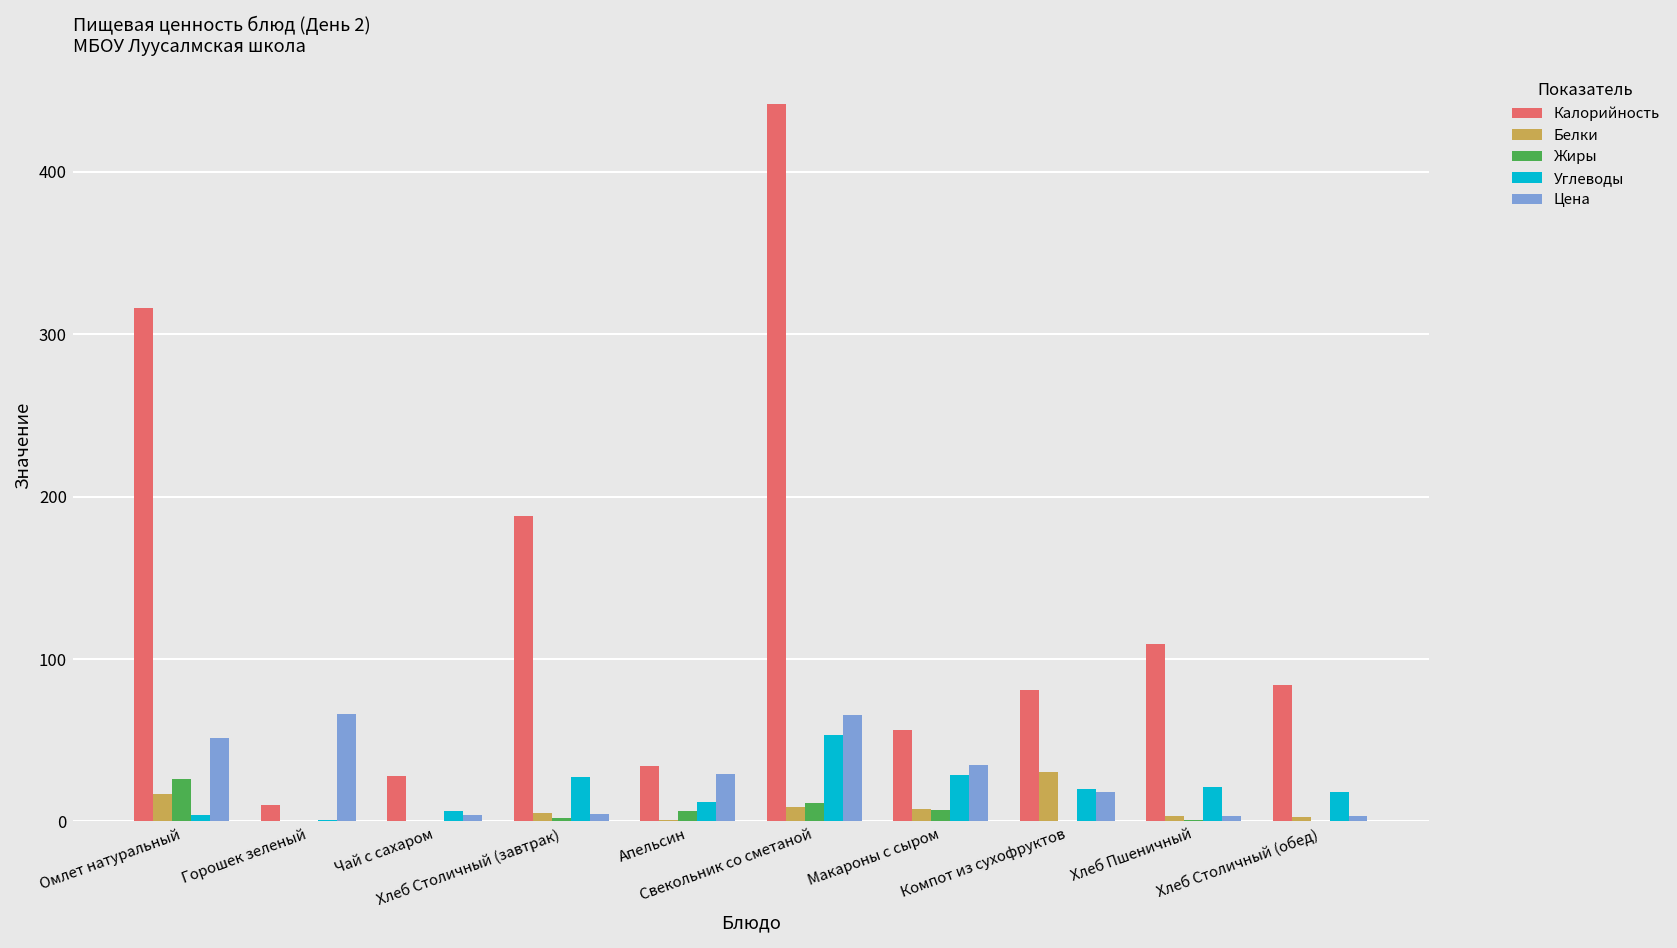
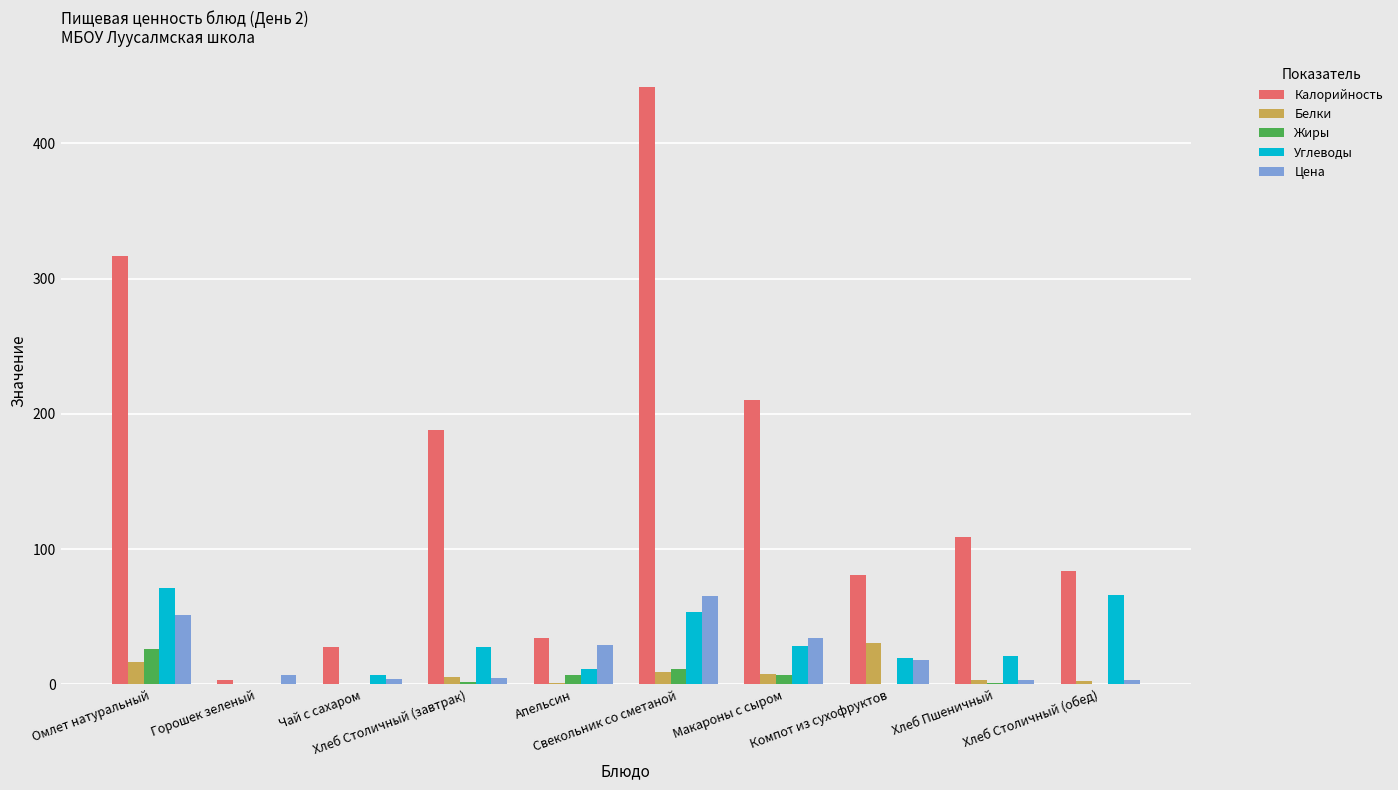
  {
    "Калорийность": {
      "Омлет натуральный": 316,
-     "Горошек зеленый": 10,
+     "Горошек зеленый": 3,
      "Чай с сахаром": 28,
      "Хлеб Столичный (завтрак)": 188,
      "Апельсин": 34,
      "Свекольник со сметаной": 442,
-     "Макароны с сыром": 56,
+     "Макароны с сыром": 211,
      "Компот из сухофруктов": 81,
      "Хлеб Пшеничный": 109,
      "Хлеб Столичный (обед)": 84
    },
    "Белки": {
      "Омлет натуральный": 17,
      "Хлеб Столичный (завтрак)": 5,
      "Свекольник со сметаной": 9,
      "Макароны с сыром": 8,
      "Компот из сухофруктов": 31,
      "Хлеб Пшеничный": 3,
      "Хлеб Столичный (обед)": 3
    },
    "Жиры": {
      "Омлет натуральный": 26,
      "Чай с сахаром": 0,
      "Апельсин": 7,
      "Свекольник со сметаной": 11,
      "Макароны с сыром": 7,
      "Компот из сухофруктов": 0
    },
    "Углеводы": {
-     "Омлет натуральный": 4,
+     "Омлет натуральный": 71,
      "Чай с сахаром": 7,
      "Хлеб Столичный (завтрак)": 28,
      "Апельсин": 12,
      "Свекольник со сметаной": 53,
      "Макароны с сыром": 29,
      "Компот из сухофруктов": 20,
      "Хлеб Пшеничный": 21,
-     "Хлеб Столичный (обед)": 18
+     "Хлеб Столичный (обед)": 66
    },
    "Цена": {
      "Омлет натуральный": 52,
-     "Горошек зеленый": 66,
+     "Горошек зеленый": 7,
      "Чай с сахаром": 4,
      "Хлеб Столичный (завтрак)": 5,
      "Апельсин": 29,
      "Свекольник со сметаной": 66,
      "Макароны с сыром": 35,
      "Компот из сухофруктов": 18,
      "Хлеб Пшеничный": 4,
      "Хлеб Столичный (обед)": 3
    }
  }
